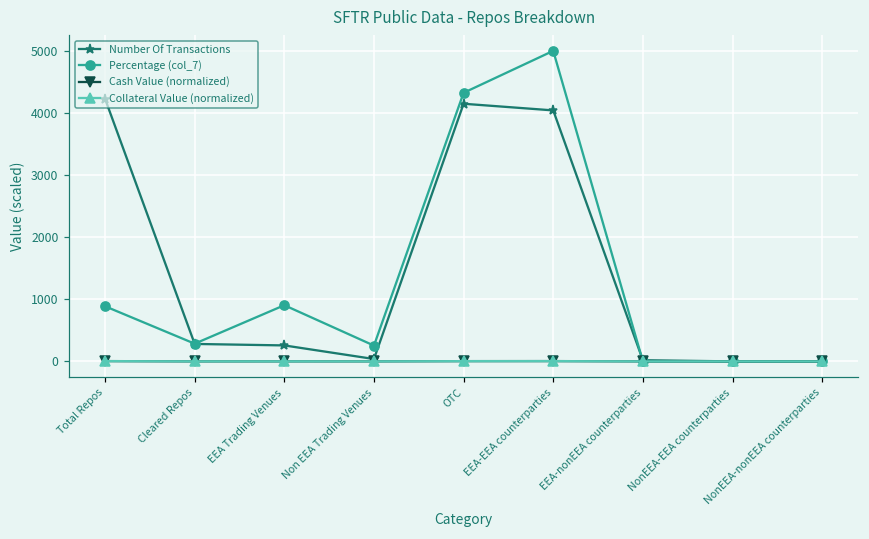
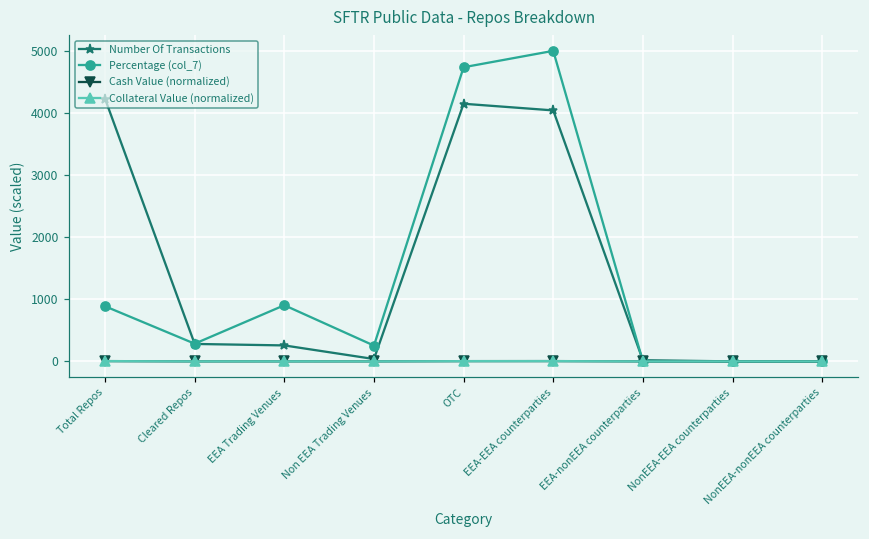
  {
    "Number Of Transactions": {
      "EEA Trading Venues": 300,
      "OTC": 4100,
      "EEA-EEA counterparties": 4000
    },
    "Percentage (col_7)": {
      "Total Repos": 900,
      "EEA Trading Venues": 900,
      "Non EEA Trading Venues": 300,
-     "OTC": 4300,
+     "OTC": 4700,
      "EEA-EEA counterparties": 5000
    },
    "Collateral Value (normalized)": {
      "Total Repos": 0,
      "Cleared Repos": 0,
      "EEA Trading Venues": 0,
      "OTC": 0,
      "EEA-EEA counterparties": 0
    }
  }
